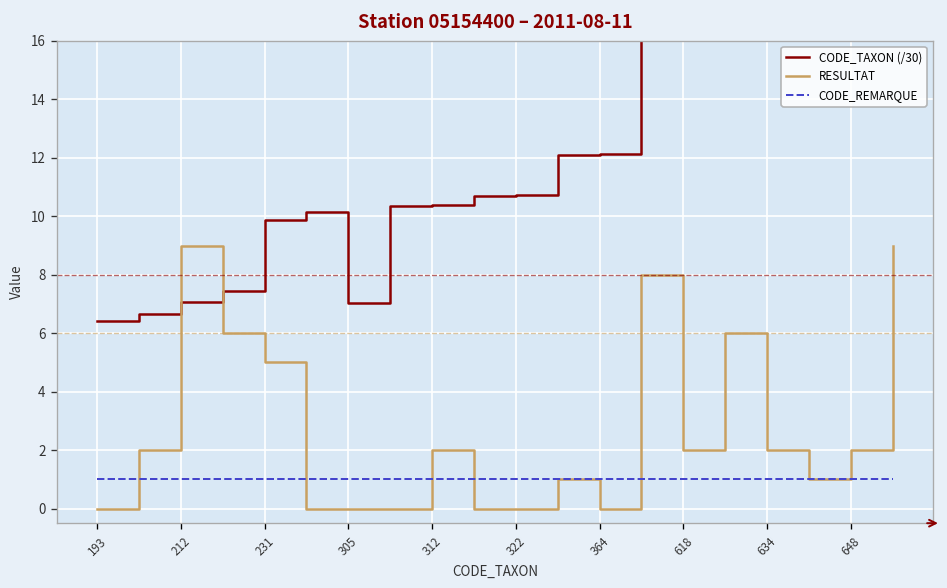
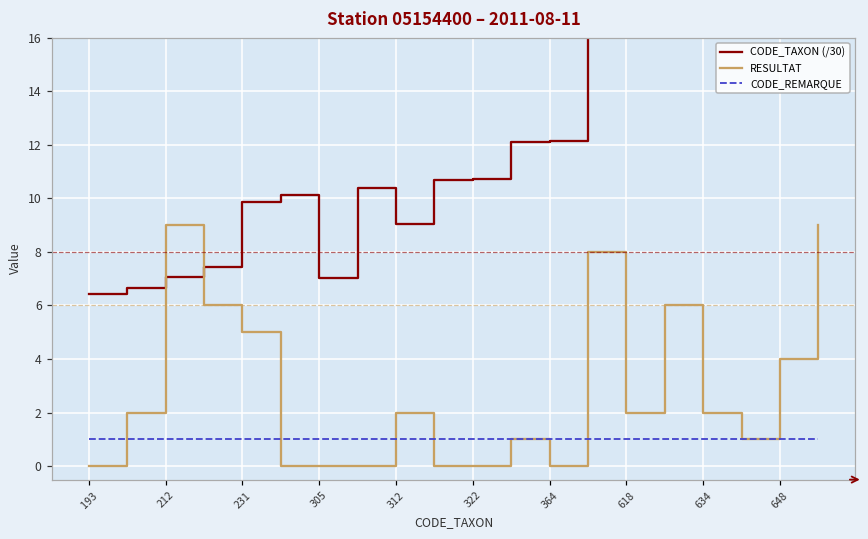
  {
    "CODE_TAXON (/30)": {
      "193": 6.4,
      "212": 7.1,
      "231": 9.9,
      "305": 7.0,
-     "312": 10.4,
+     "312": 9.0,
      "322": 10.7,
      "364": 12.1
    },
    "RESULTAT": {
      "193": 0,
      "212": 9,
      "231": 5,
      "305": 0,
      "312": 2,
      "322": 0,
      "364": 0,
      "618": 2,
      "634": 2,
-     "648": 2
+     "648": 4
    },
    "CODE_REMARQUE": {
      "193": 1.0,
      "212": 1.0,
      "231": 1.0,
      "305": 1.0,
      "312": 1.0,
      "322": 1.0,
      "364": 1.0,
      "618": 1.0,
      "634": 1.0,
      "648": 1.0
    }
  }
